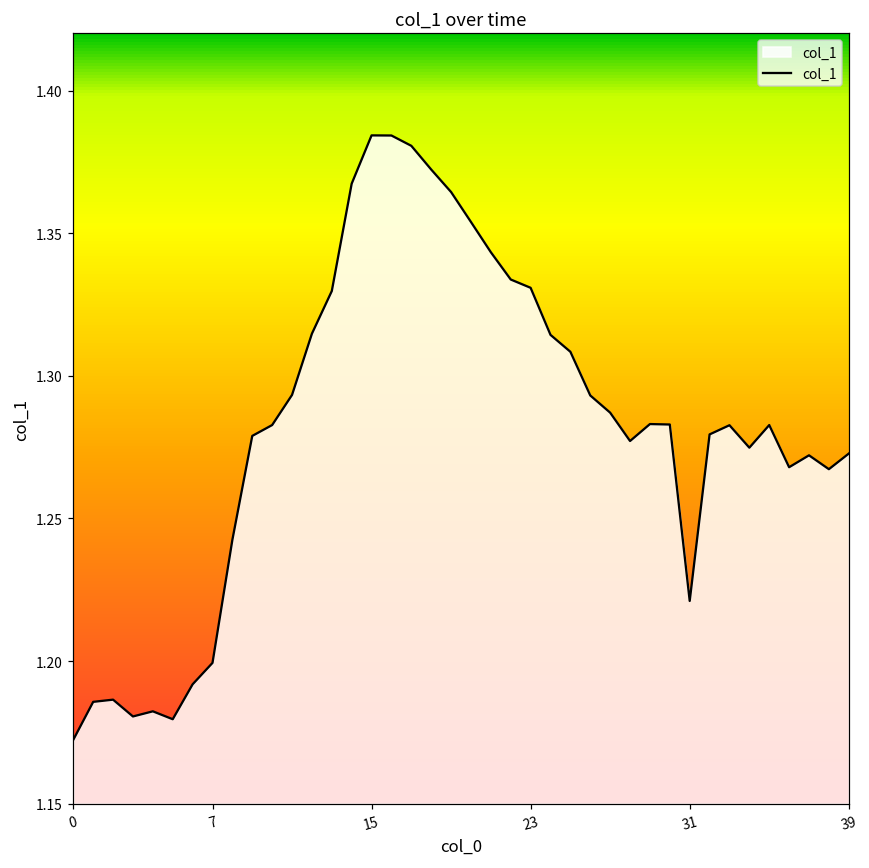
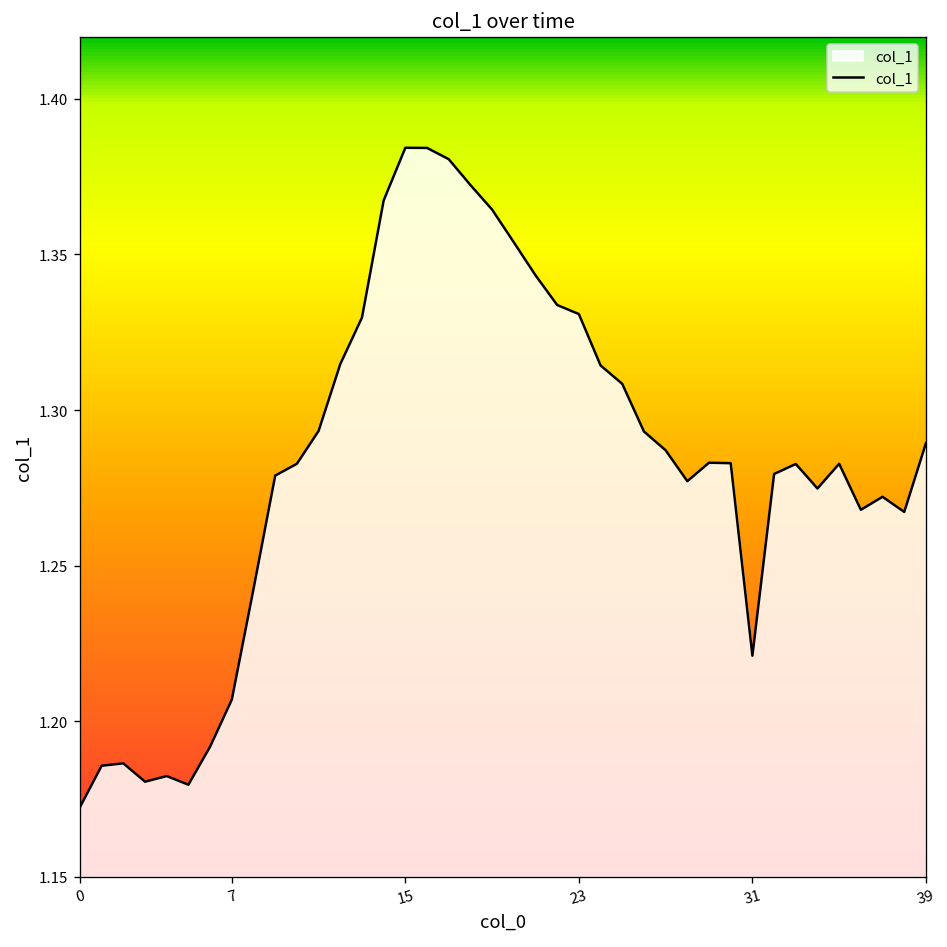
  {
    "0": 1.172,
-   "7": 1.199,
+   "7": 1.207,
    "15": 1.384,
    "23": 1.331,
    "31": 1.221,
-   "39": 1.273
+   "39": 1.289
  }
